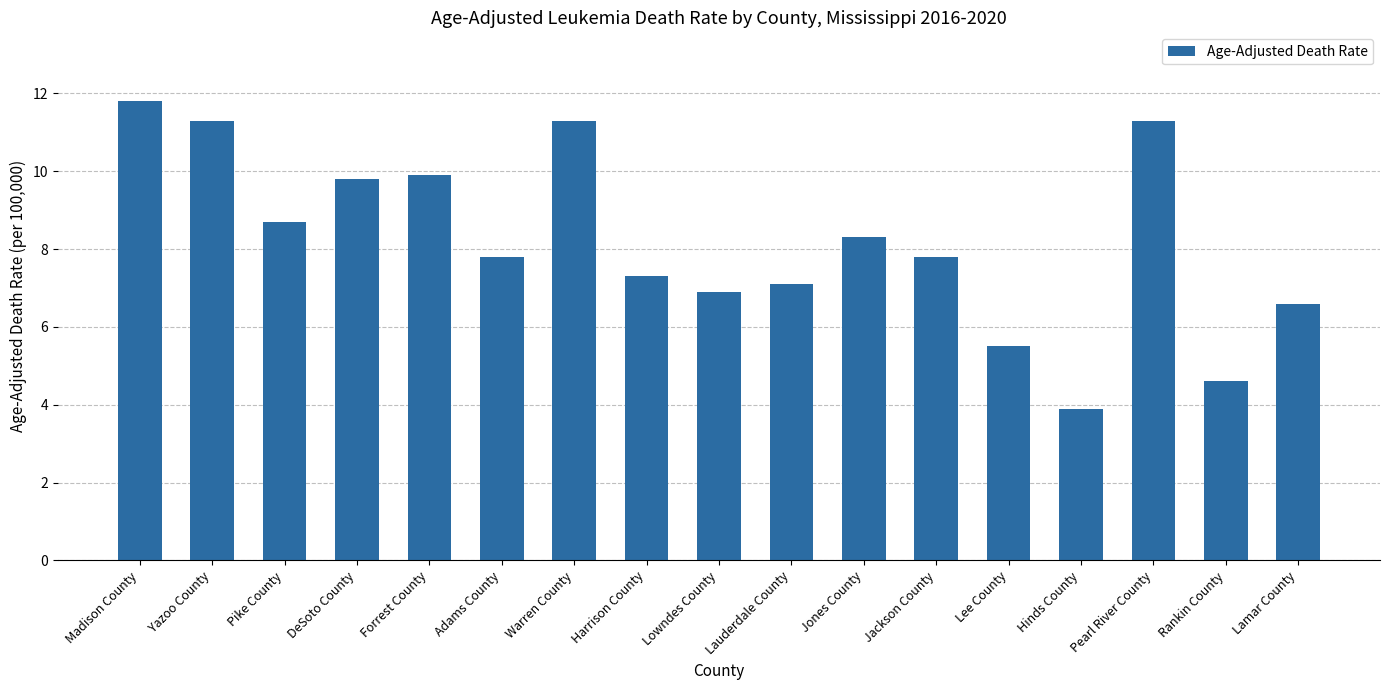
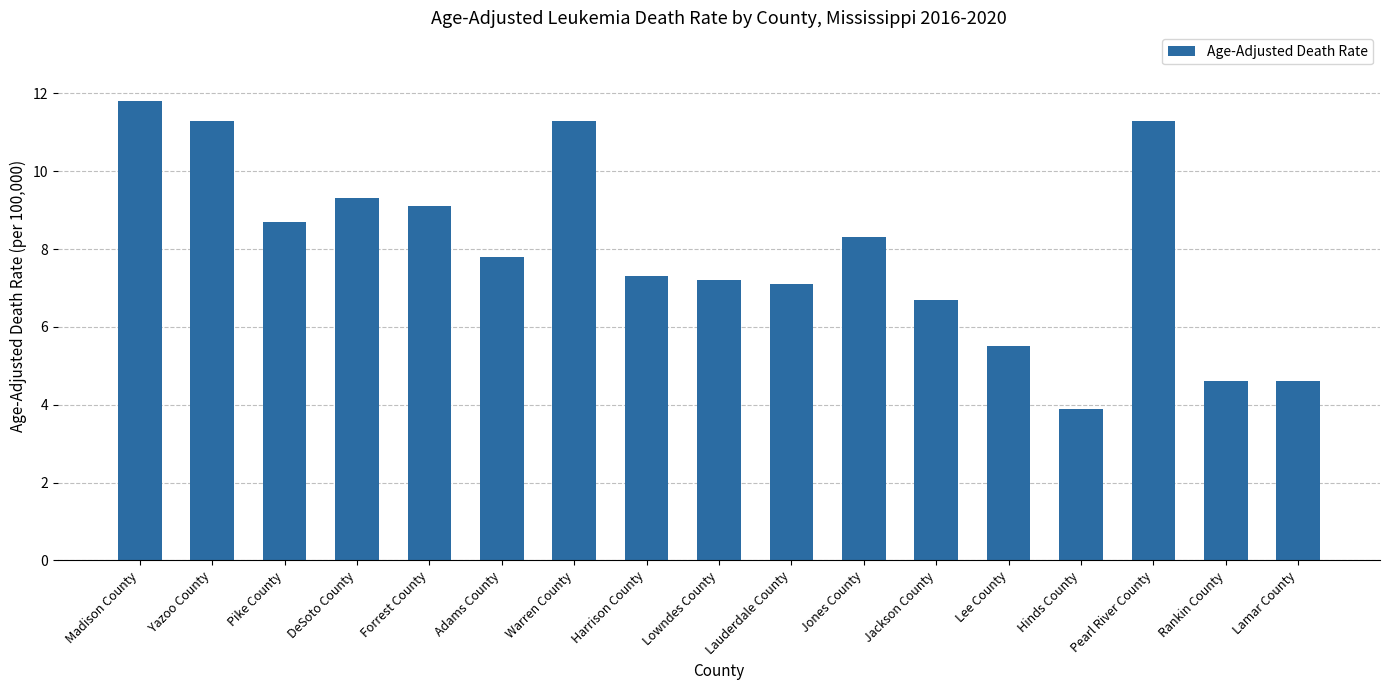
  {
    "Madison County": 11.8,
    "Yazoo County": 11.3,
    "Pike County": 8.7,
-   "DeSoto County": 9.8,
-   "Forrest County": 9.9,
+   "DeSoto County": 9.3,
+   "Forrest County": 9.1,
    "Adams County": 7.8,
    "Warren County": 11.3,
    "Harrison County": 7.3,
-   "Lowndes County": 6.9,
+   "Lowndes County": 7.2,
    "Lauderdale County": 7.1,
    "Jones County": 8.3,
-   "Jackson County": 7.8,
+   "Jackson County": 6.7,
    "Lee County": 5.5,
    "Hinds County": 3.9,
    "Pearl River County": 11.3,
    "Rankin County": 4.6,
-   "Lamar County": 6.6
+   "Lamar County": 4.6
  }
